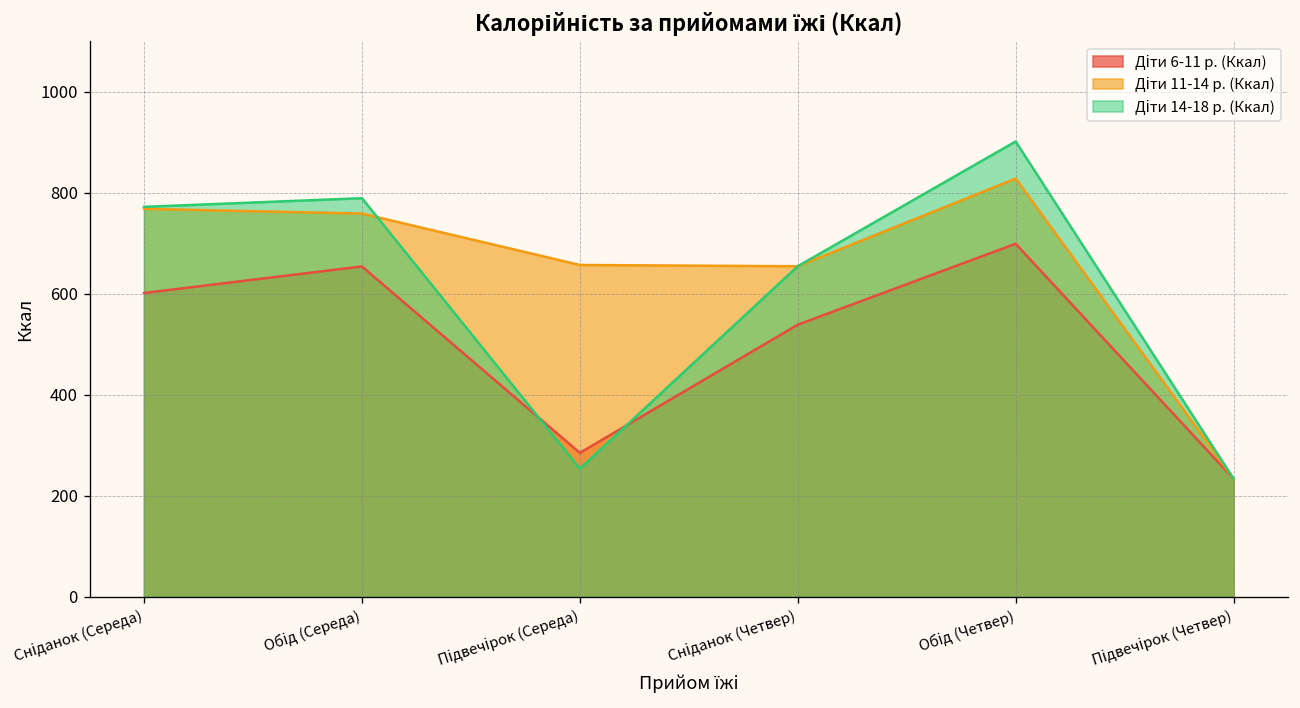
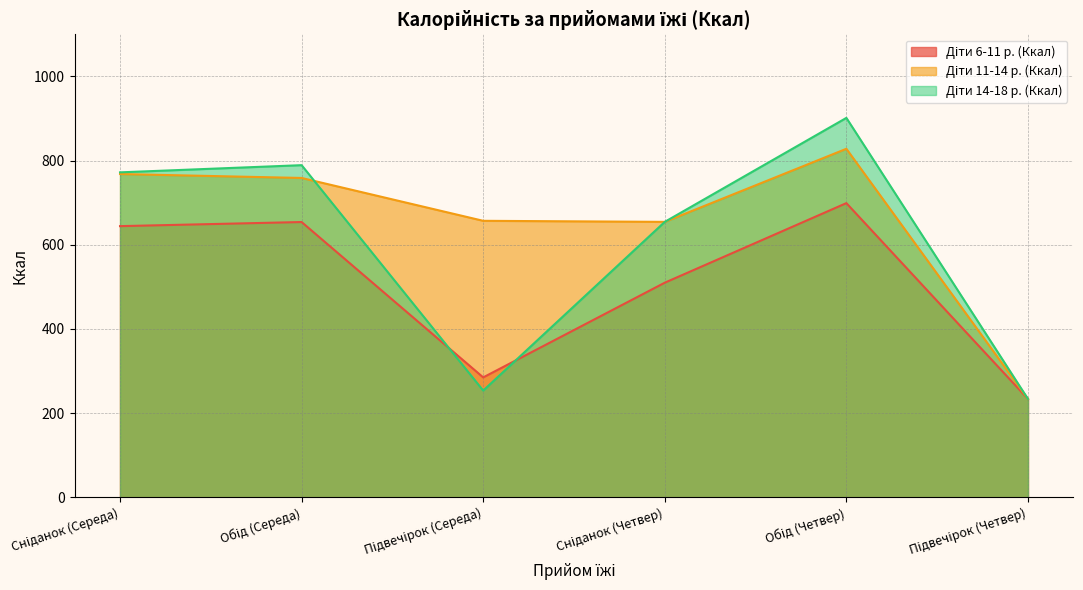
  {
    "Діти 6-11 р. (Ккал)": {
-     "Сніданок (Середа)": 600,
+     "Сніданок (Середа)": 640,
      "Обід (Середа)": 650,
      "Підвечірок (Середа)": 290,
-     "Сніданок (Четвер)": 540,
+     "Сніданок (Четвер)": 510,
      "Обід (Четвер)": 700
    },
    "Діти 11-14 р. (Ккал)": {
      "Обід (Середа)": 760,
      "Підвечірок (Середа)": 660,
      "Обід (Четвер)": 830
    },
    "Діти 14-18 р. (Ккал)": {
      "Обід (Середа)": 790,
      "Підвечірок (Середа)": 250,
      "Обід (Четвер)": 900
    }
  }
